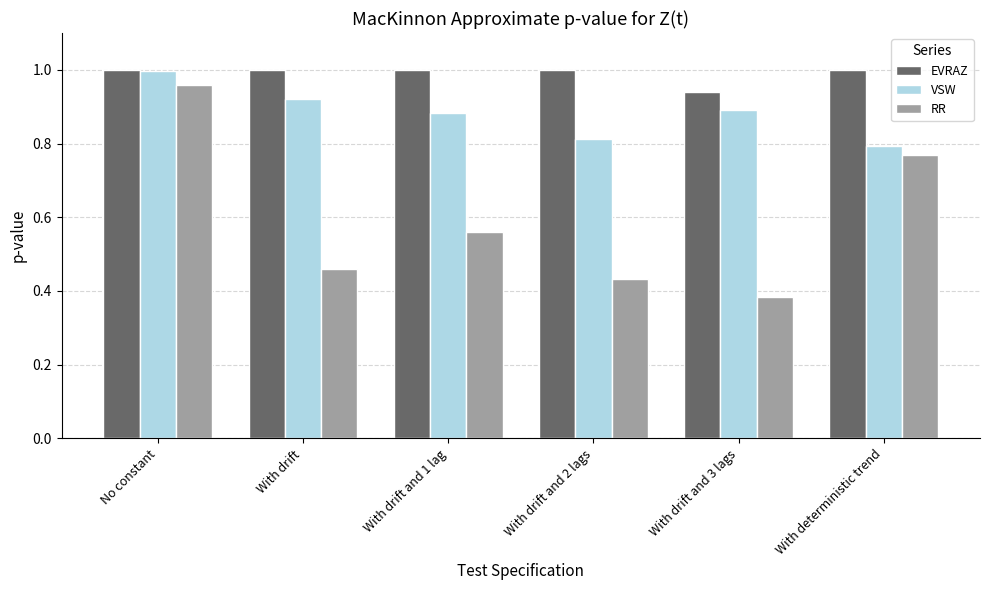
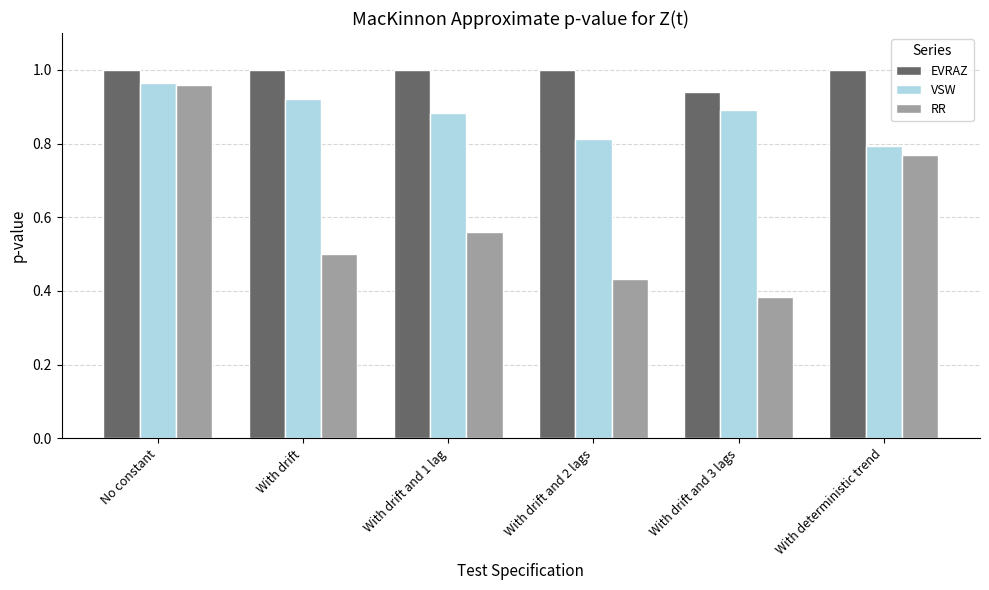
  {
    "EVRAZ": {
      "No constant": 1.00,
      "With drift": 1.00,
      "With drift and 1 lag": 1.00,
      "With drift and 2 lags": 1.00,
      "With drift and 3 lags": 0.94,
      "With deterministic trend": 1.00
    },
    "VSW": {
-     "No constant": 1.00,
+     "No constant": 0.96,
      "With drift": 0.92,
      "With drift and 1 lag": 0.88,
      "With drift and 2 lags": 0.81,
      "With drift and 3 lags": 0.89,
      "With deterministic trend": 0.79
    },
    "RR": {
      "No constant": 0.96,
-     "With drift": 0.46,
+     "With drift": 0.50,
      "With drift and 1 lag": 0.56,
      "With drift and 2 lags": 0.43,
      "With drift and 3 lags": 0.38,
      "With deterministic trend": 0.77
    }
  }
